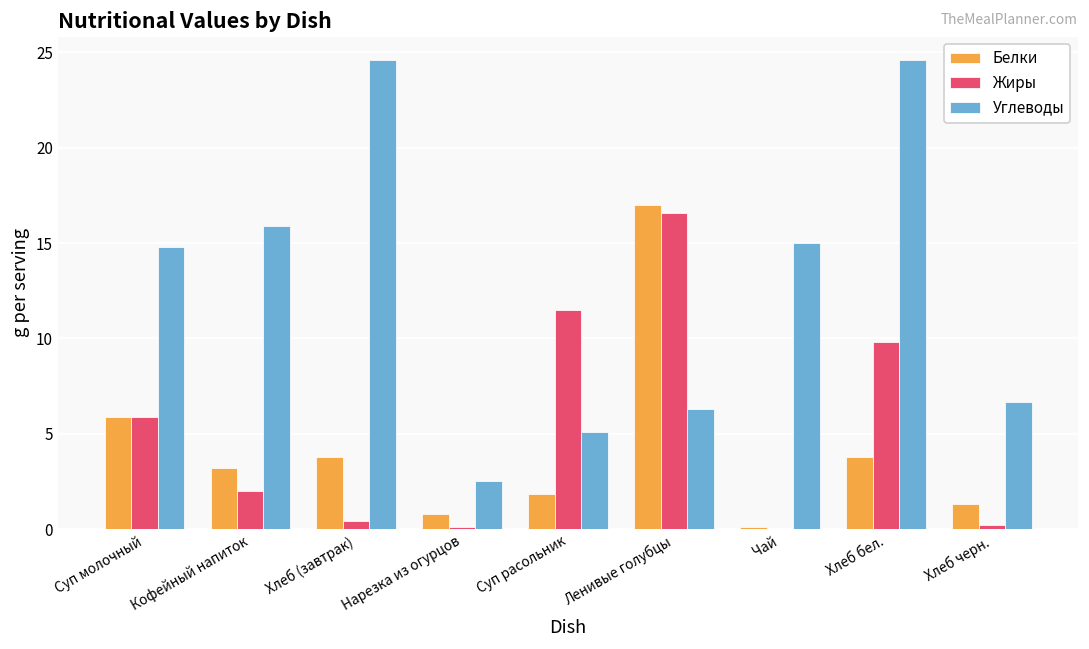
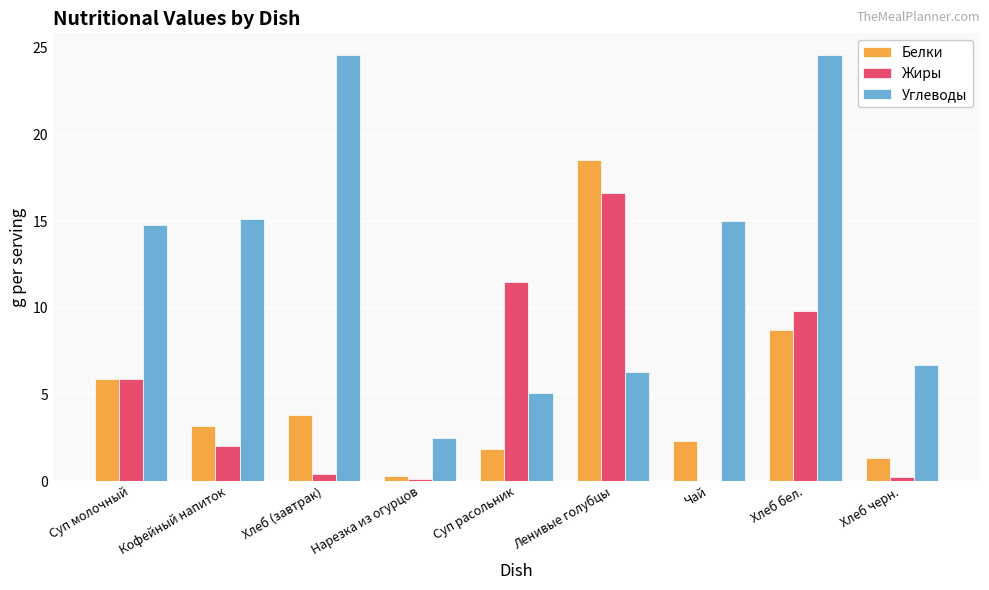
  {
    "Белки": {
      "Суп молочный": 5.9,
      "Кофейный напиток": 3.2,
      "Хлеб (завтрак)": 3.8,
-     "Нарезка из огурцов": 0.8,
+     "Нарезка из огурцов": 0.3,
      "Суп расольник": 1.9,
-     "Ленивые голубцы": 17.0,
-     "Чай": 0.1,
-     "Хлеб бел.": 3.8,
+     "Ленивые голубцы": 18.5,
+     "Чай": 2.3,
+     "Хлеб бел.": 8.7,
      "Хлеб черн.": 1.3
    },
    "Жиры": {
      "Суп молочный": 5.9,
      "Кофейный напиток": 2.0,
      "Хлеб (завтрак)": 0.4,
      "Суп расольник": 11.5,
      "Ленивые голубцы": 16.6,
      "Чай": 0.0,
      "Хлеб бел.": 9.8,
      "Хлеб черн.": 0.2
    },
    "Углеводы": {
      "Суп молочный": 14.8,
-     "Кофейный напиток": 15.9,
+     "Кофейный напиток": 15.1,
      "Хлеб (завтрак)": 24.6,
      "Нарезка из огурцов": 2.5,
      "Суп расольник": 5.1,
      "Ленивые голубцы": 6.3,
      "Чай": 15.0,
      "Хлеб бел.": 24.6,
      "Хлеб черн.": 6.7
    }
  }
